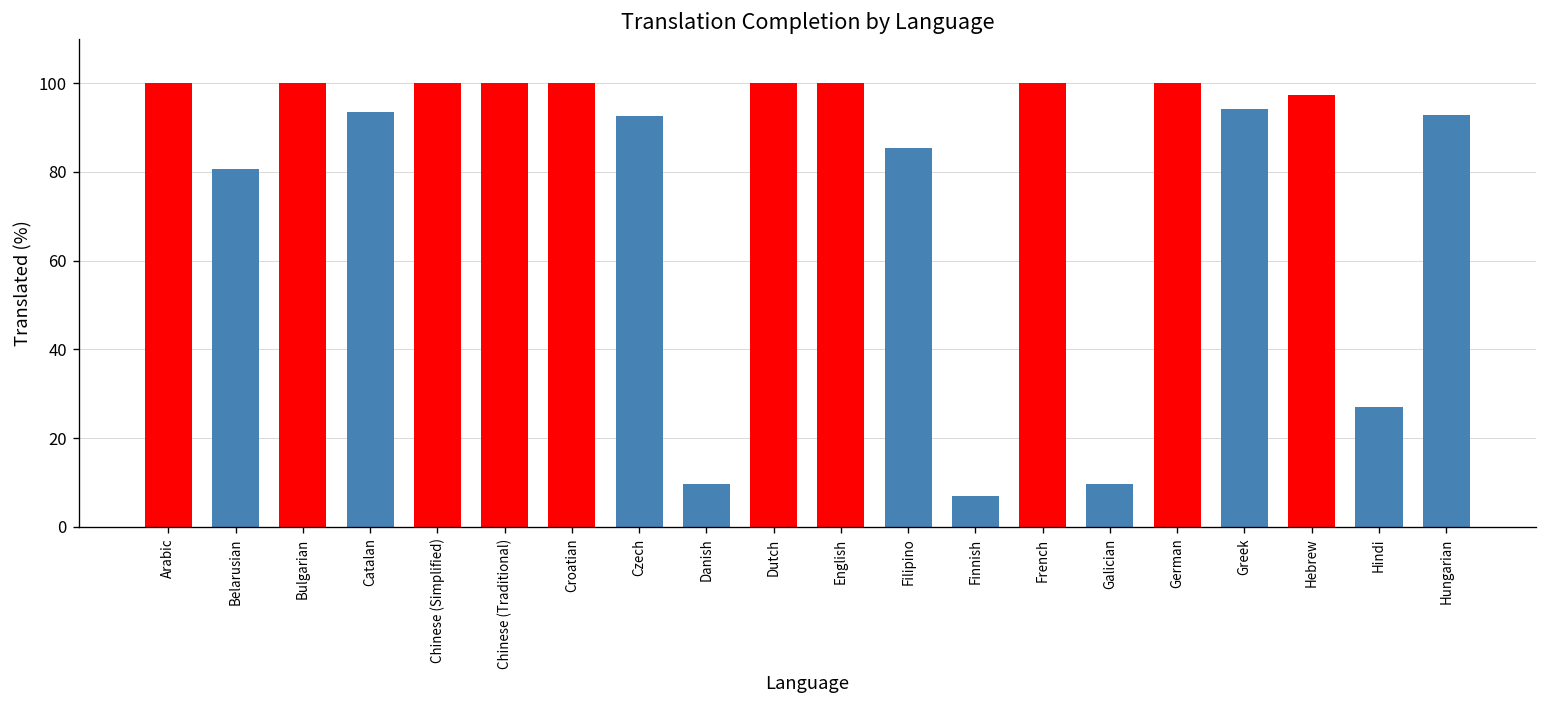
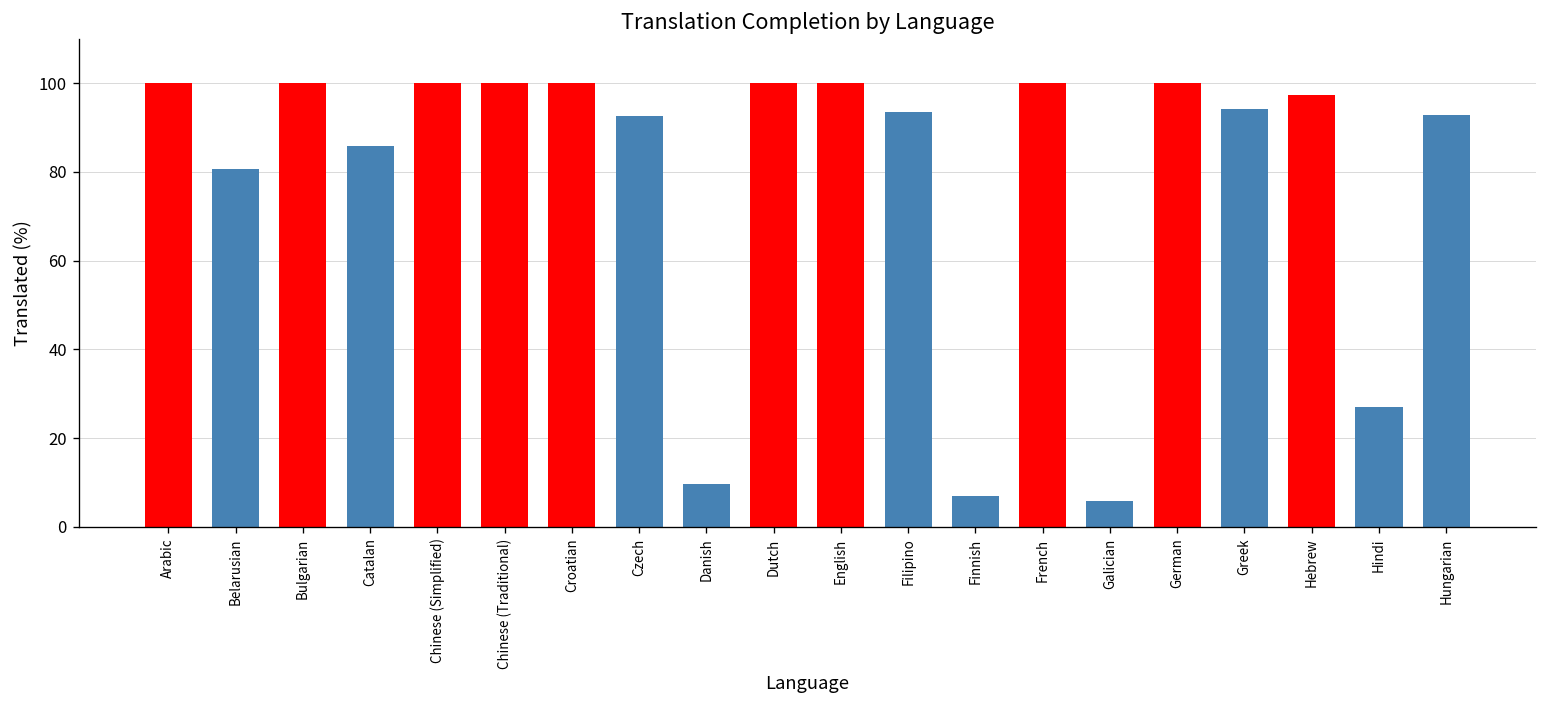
  {
    "Arabic": 100,
    "Belarusian": 81,
    "Bulgarian": 100,
-   "Catalan": 94,
+   "Catalan": 86,
    "Chinese (Simplified)": 100,
    "Chinese (Traditional)": 100,
    "Croatian": 100,
    "Czech": 93,
    "Danish": 10,
    "Dutch": 100,
    "English": 100,
-   "Filipino": 85,
+   "Filipino": 94,
    "Finnish": 7,
    "French": 100,
-   "Galician": 10,
+   "Galician": 6,
    "German": 100,
    "Greek": 94,
    "Hebrew": 97,
    "Hindi": 27,
    "Hungarian": 93
  }
